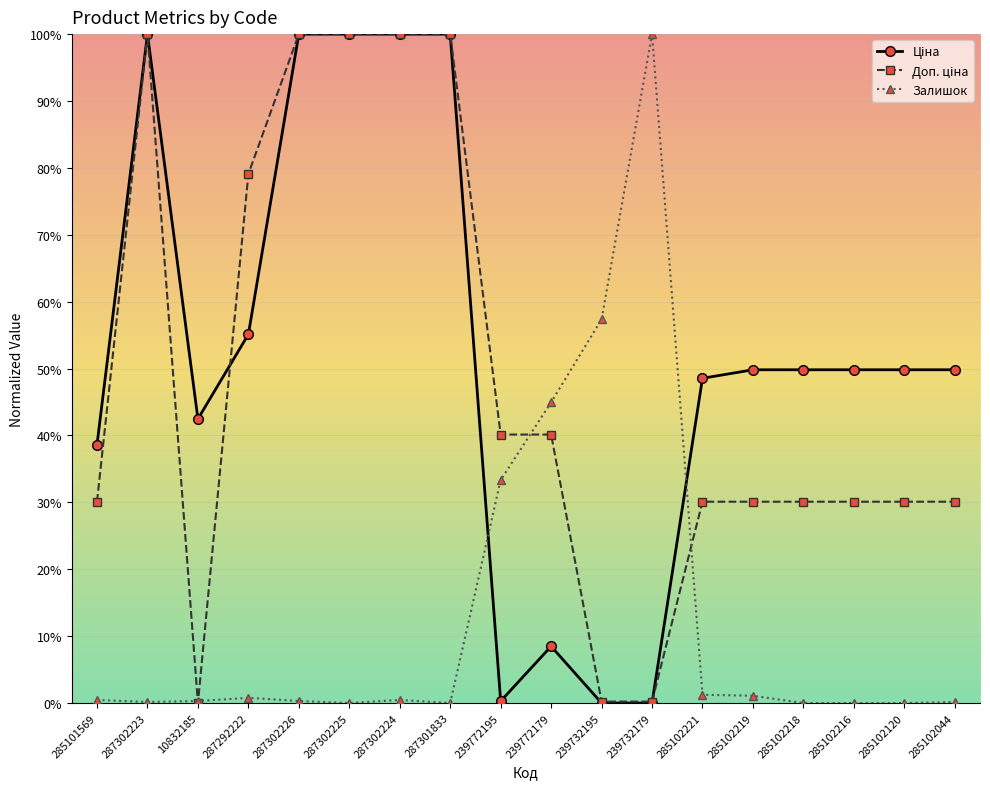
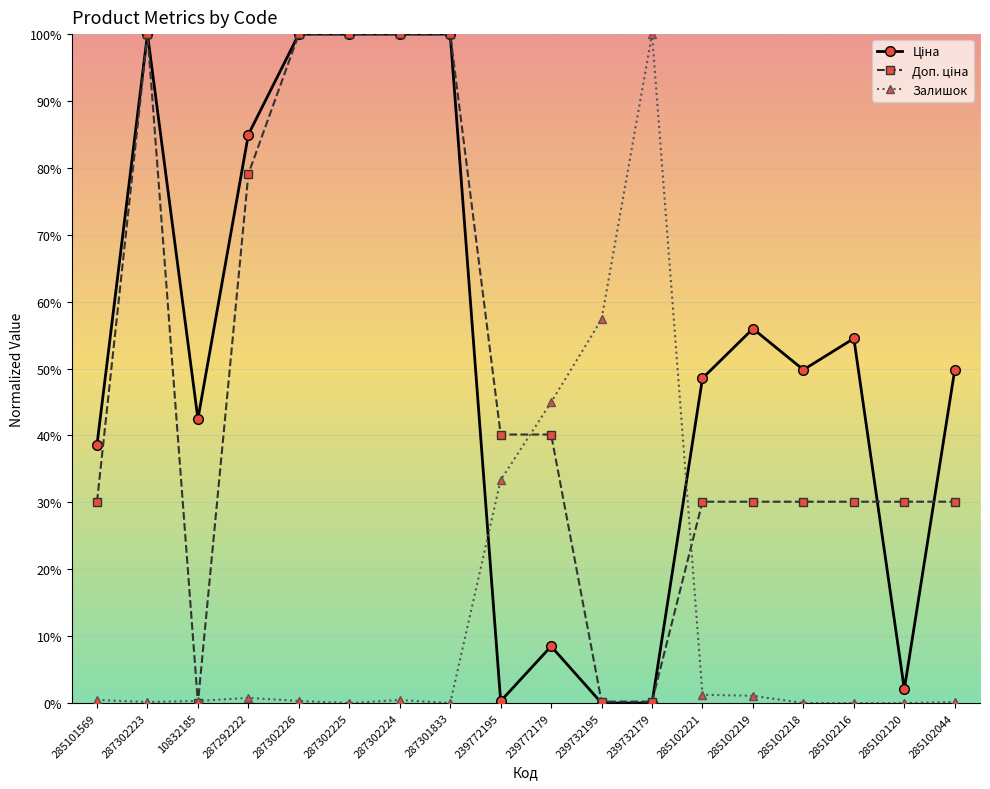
  {
    "Ціна": {
      "285101569": "39%",
      "10832185": "42%",
-     "287292222": "55%",
+     "287292222": "85%",
      "239772195": "0%",
      "239772179": "8%",
      "285102221": "49%",
-     "285102219": "50%",
+     "285102219": "56%",
      "285102218": "50%",
-     "285102216": "50%",
-     "285102120": "50%",
+     "285102216": "55%",
+     "285102120": "2%",
      "285102044": "50%"
    }
  }
